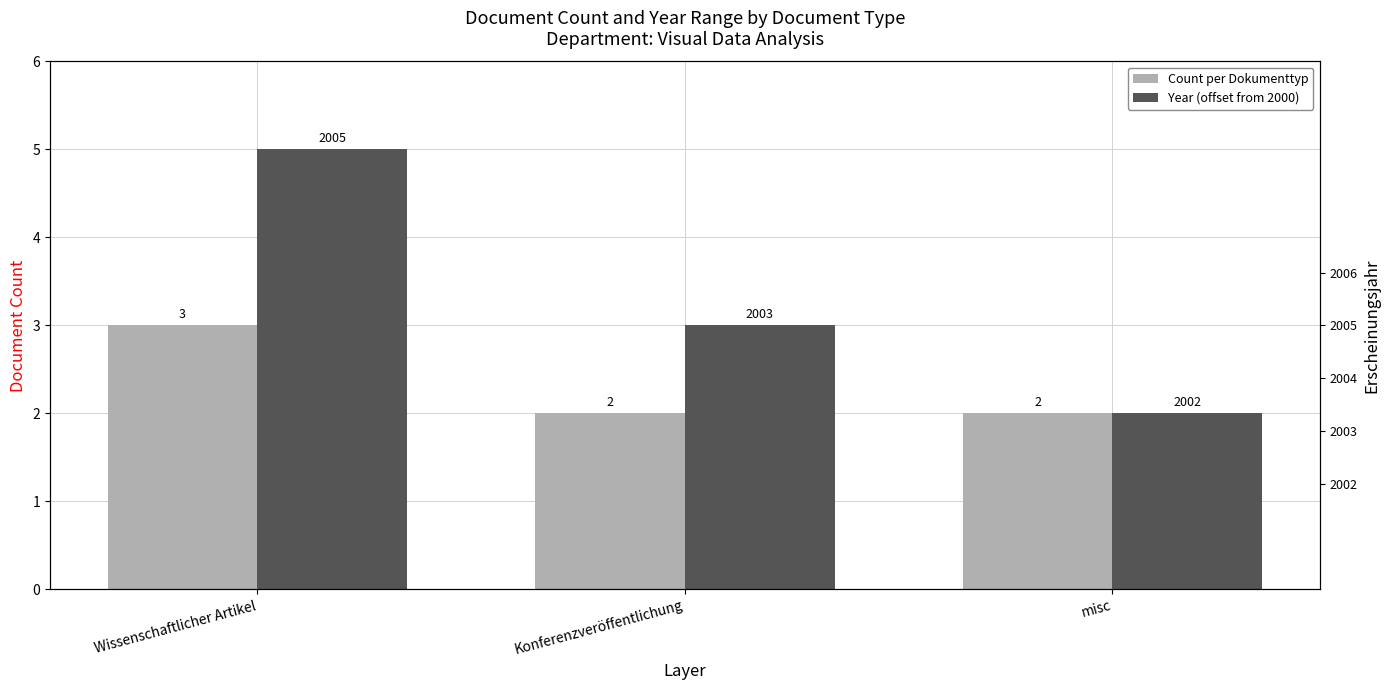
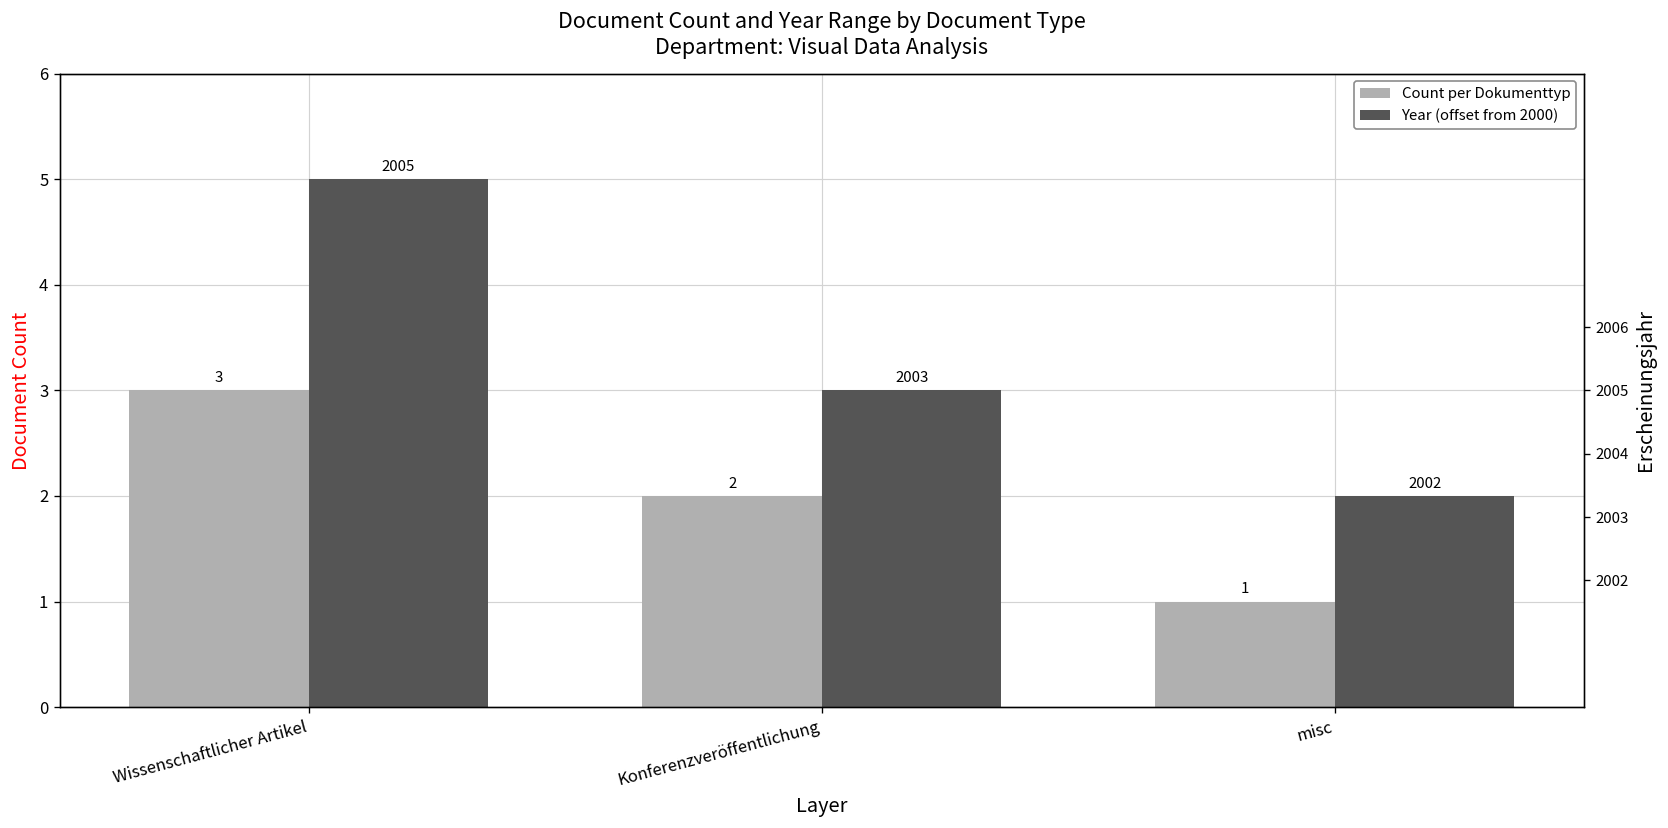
  {
    "Count per Dokumenttyp": {
      "Wissenschaftlicher Artikel": 3,
      "Konferenzveröffentlichung": 2,
-     "misc": 2
+     "misc": 1
    }
  }
